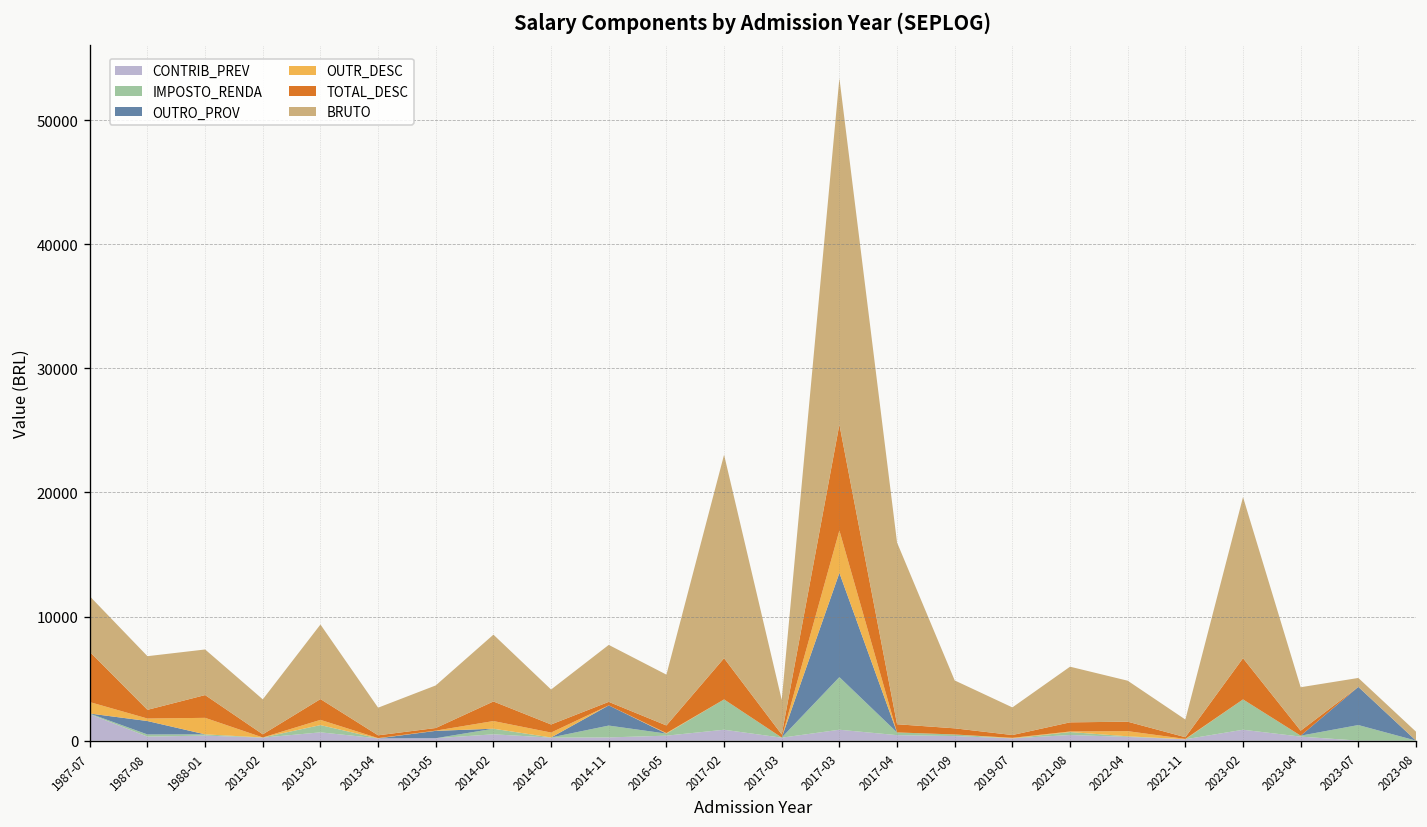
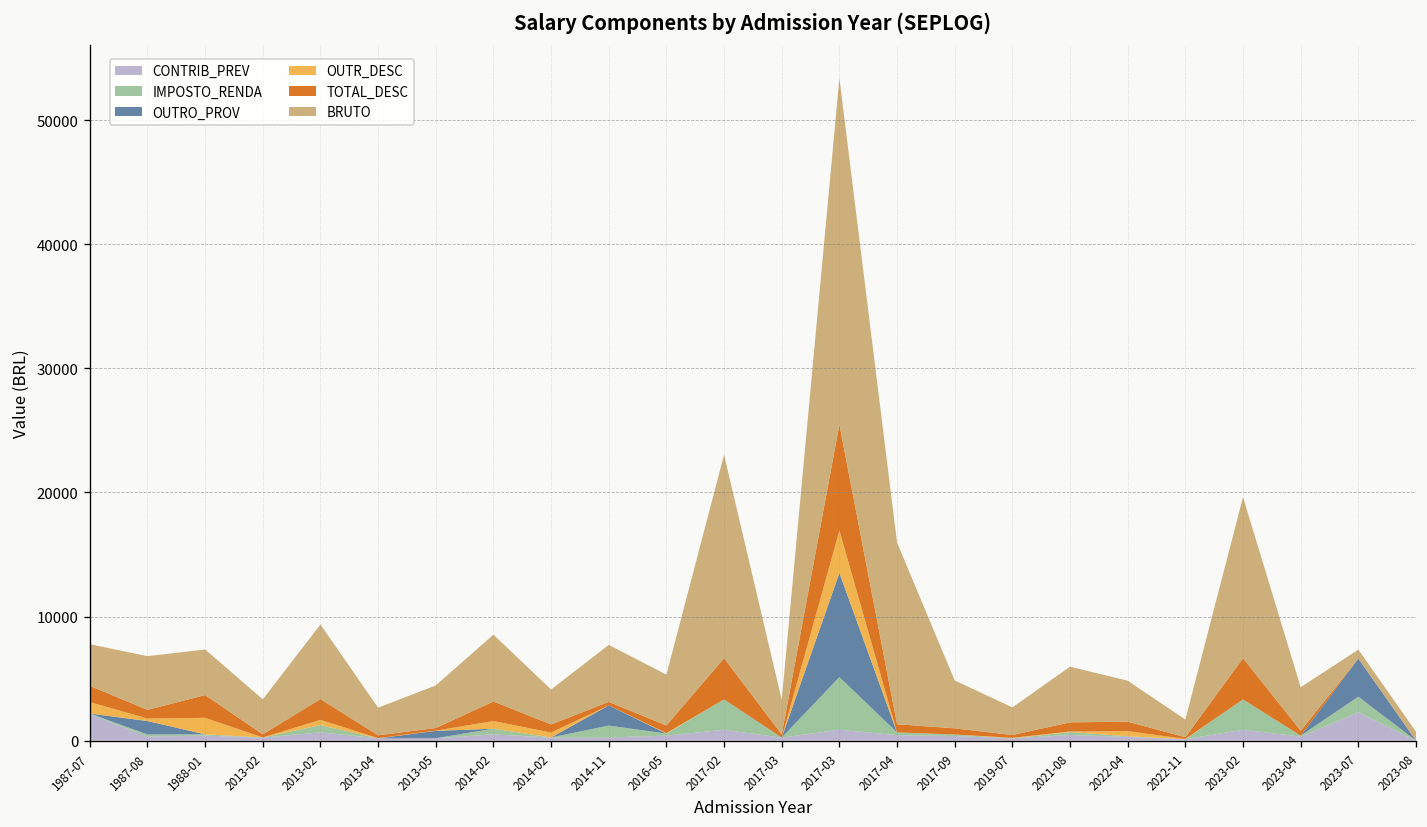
  {
    "CONTRIB_PREV": {
      "2014-11": 300,
      "2017-02": 900,
      "2023-02": 900,
-     "2023-07": 0
+     "2023-07": 2300
    },
    "IMPOSTO_RENDA": {
      "2014-11": 1000,
      "2023-07": 1300
    },
    "OUTR_DESC": {
      "1987-07": 900,
      "1988-01": 1300,
      "2022-04": 400
    },
    "TOTAL_DESC": {
-     "1987-07": 4000,
+     "1987-07": 1300,
      "1987-08": 700,
      "1988-01": 1800,
      "2014-11": 300,
      "2016-05": 600,
      "2017-02": 3300,
      "2017-04": 700,
      "2017-09": 500,
      "2021-08": 700,
      "2022-04": 800,
      "2023-02": 3300,
      "2023-04": 400
    },
    "BRUTO": {
-     "1987-07": 4500,
+     "1987-07": 3400,
      "1987-08": 4300,
      "1988-01": 3700,
      "2013-04": 2200,
      "2013-05": 3400,
      "2014-11": 4600,
      "2016-05": 4100,
      "2017-02": 16400,
      "2017-04": 14600,
      "2017-09": 3900,
      "2019-07": 2200,
      "2021-08": 4500,
      "2022-04": 3300,
      "2022-11": 1400,
      "2023-02": 13000,
      "2023-04": 3500,
      "2023-07": 700,
      "2023-08": 700
    }
  }
